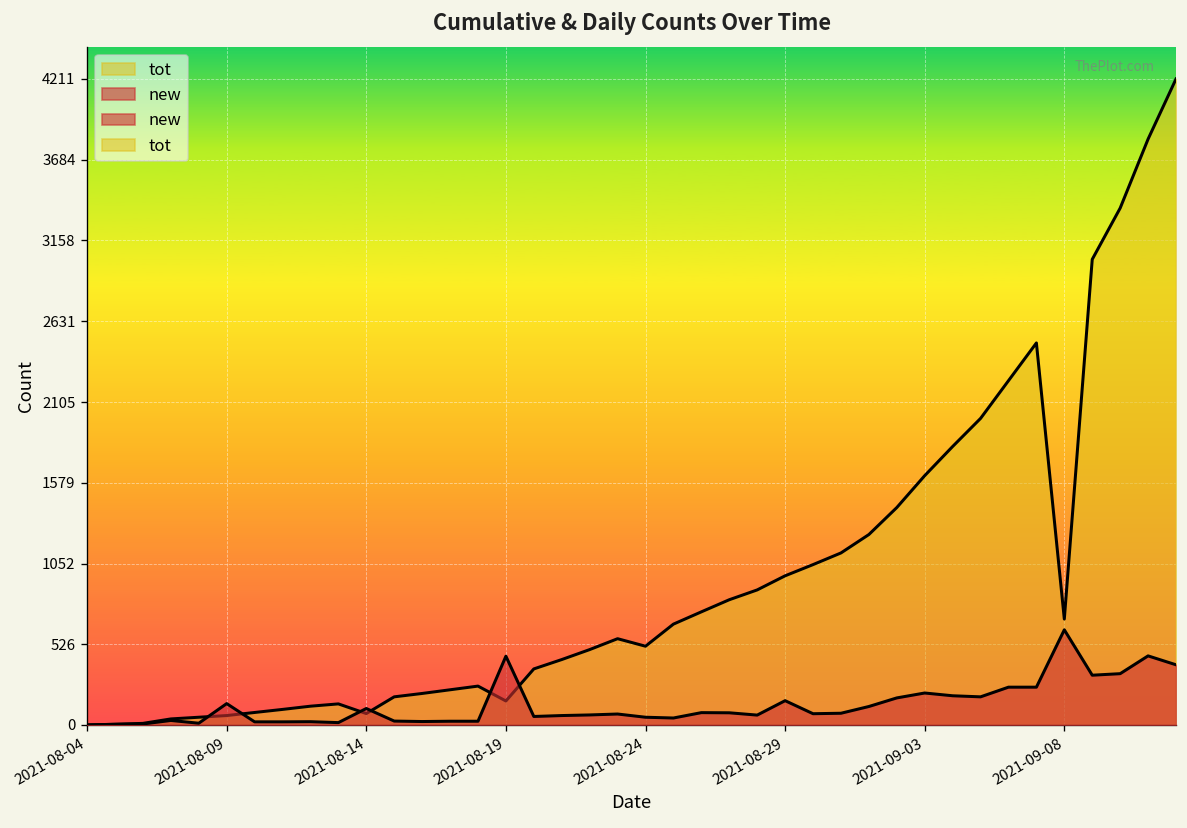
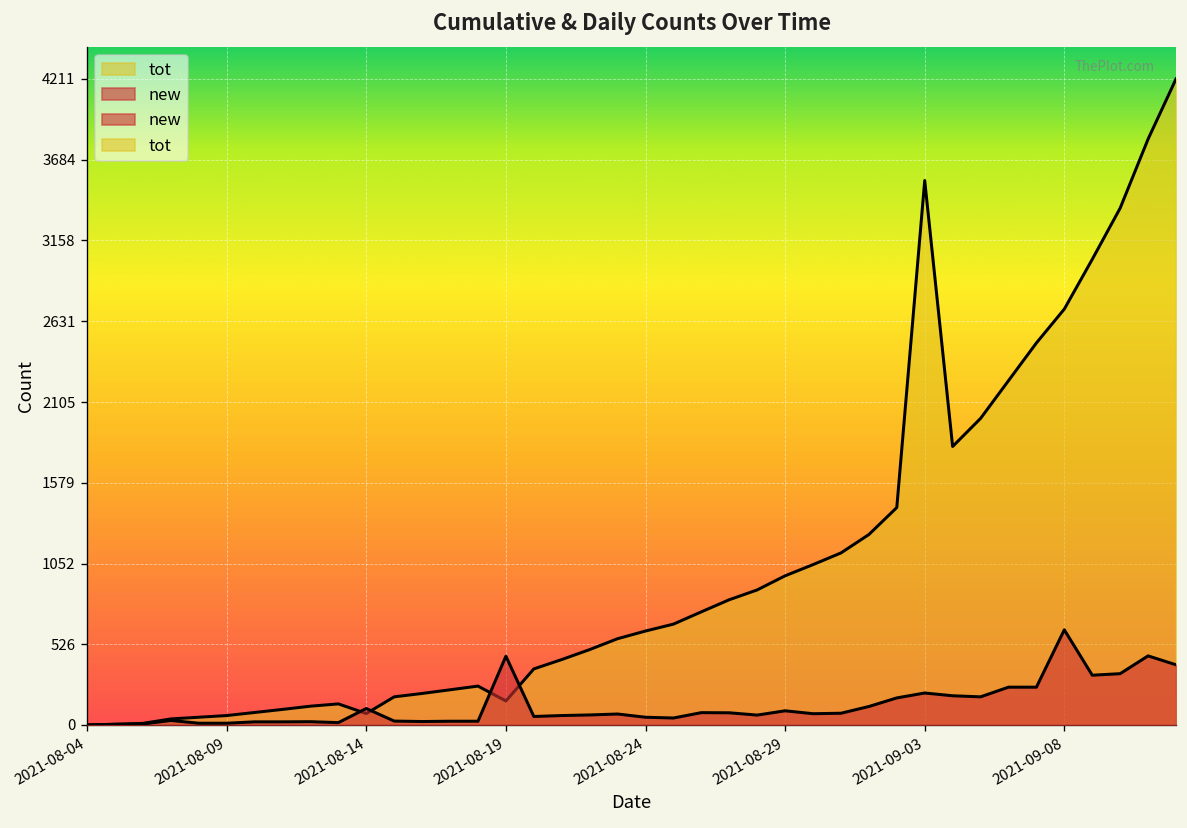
  {
    "tot": {
      "2021-08-09": 60,
      "2021-08-14": 70,
      "2021-08-19": 160,
-     "2021-08-24": 510,
+     "2021-08-24": 610,
      "2021-08-29": 970,
-     "2021-09-03": 1630,
-     "2021-09-08": 690
+     "2021-09-03": 3550,
+     "2021-09-08": 2710
    },
    "new": {
-     "2021-08-09": 140,
+     "2021-08-09": 10,
      "2021-08-14": 110,
      "2021-08-19": 450,
      "2021-08-24": 50,
-     "2021-08-29": 160,
+     "2021-08-29": 90,
      "2021-09-03": 210,
      "2021-09-08": 620
    }
  }
